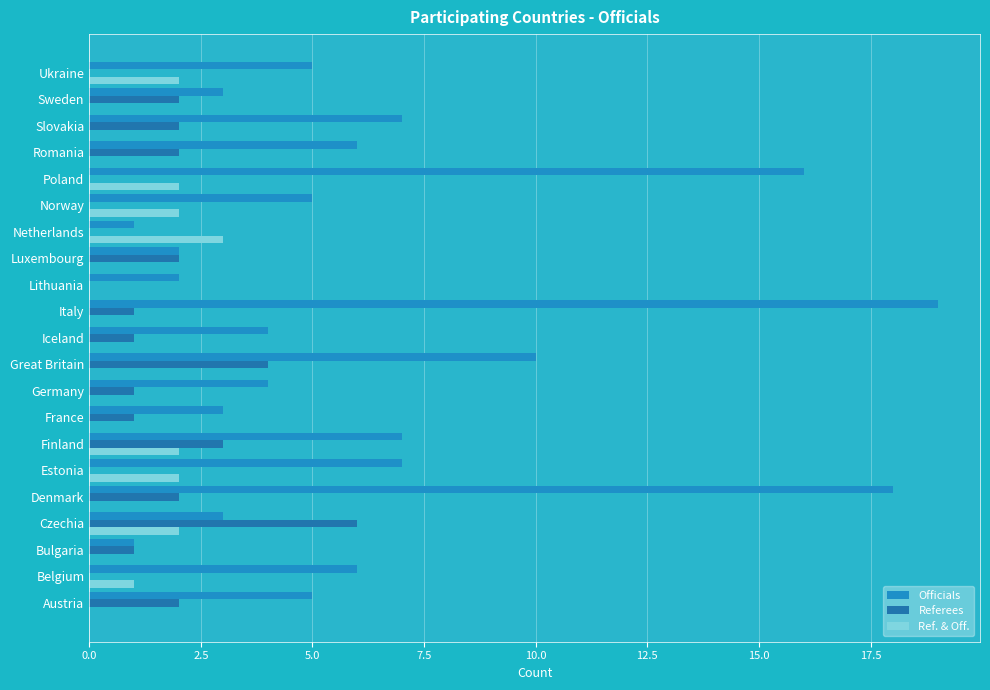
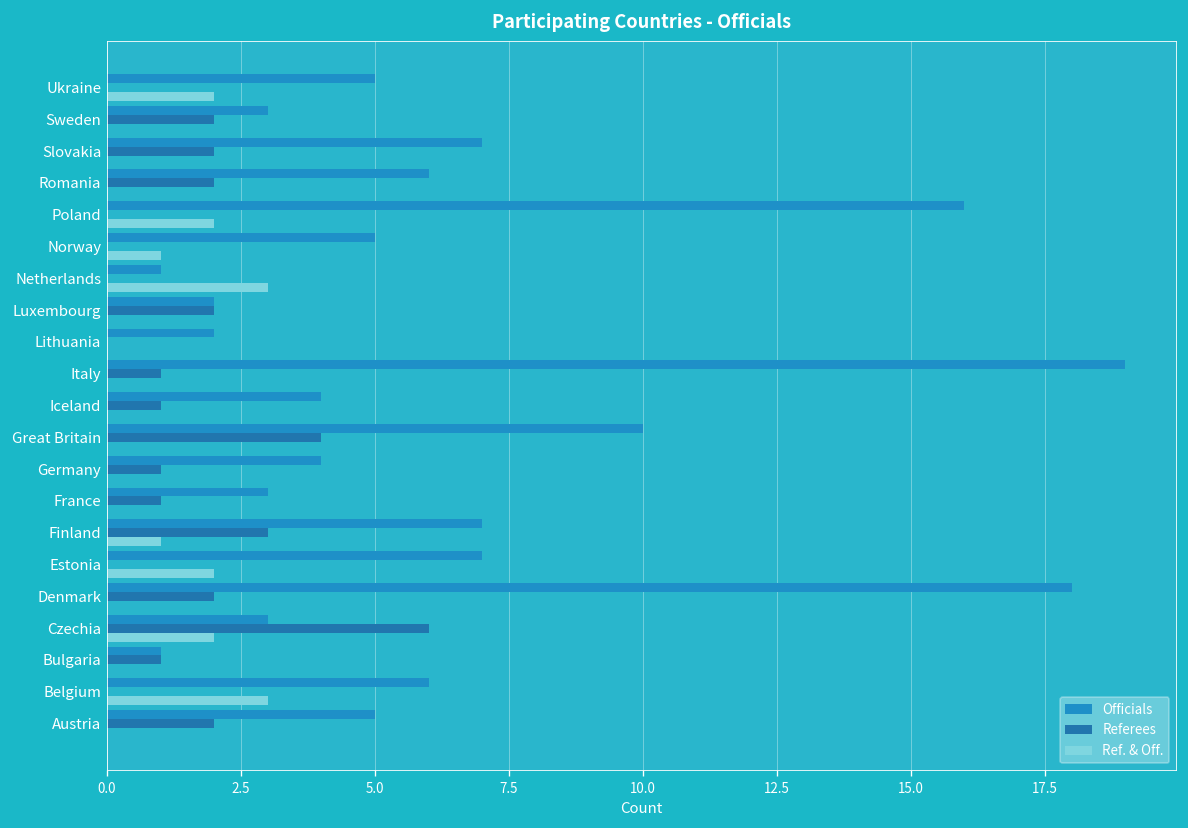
  {
    "Ref. & Off.": {
      "Ukraine": 2,
      "Sweden": 0,
      "Slovakia": 0,
      "Romania": 0,
      "Poland": 2,
-     "Norway": 2,
+     "Norway": 1,
      "Netherlands": 3,
      "Luxembourg": 0,
      "Lithuania": 0,
      "Italy": 0,
      "Iceland": 0,
      "Great Britain": 0,
      "Germany": 0,
      "France": 0,
-     "Finland": 2,
+     "Finland": 1,
      "Estonia": 2,
      "Denmark": 0,
      "Czechia": 2,
      "Bulgaria": 0,
-     "Belgium": 1,
+     "Belgium": 3,
      "Austria": 0
    }
  }
